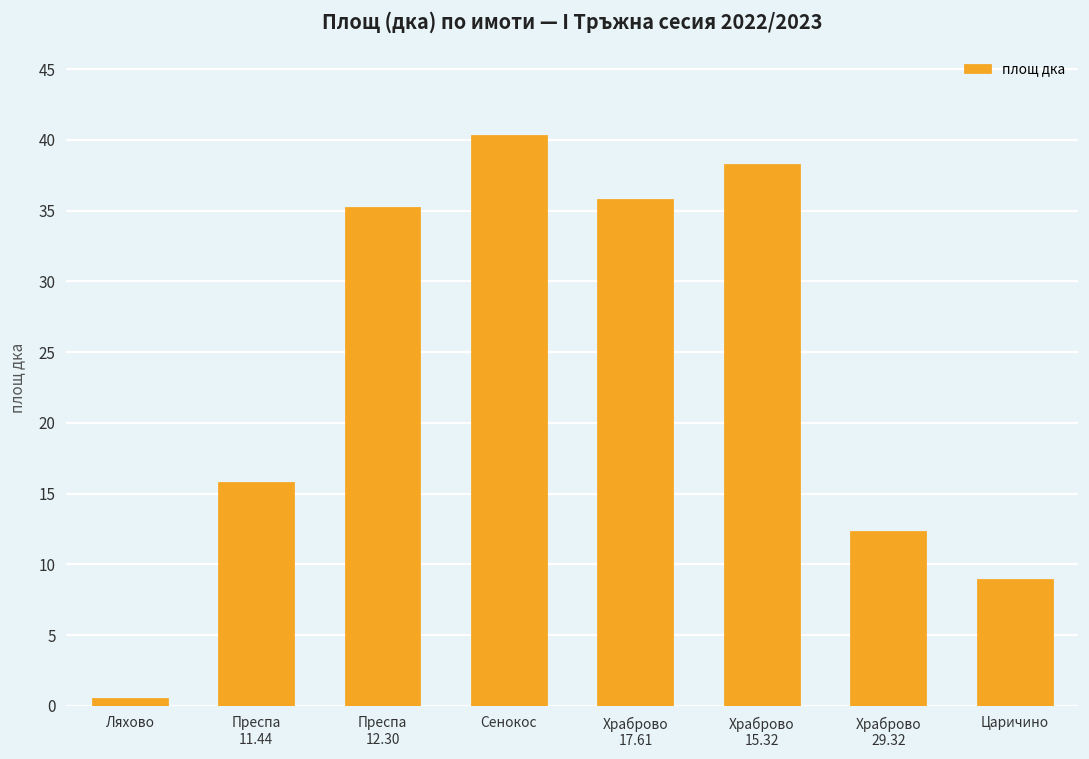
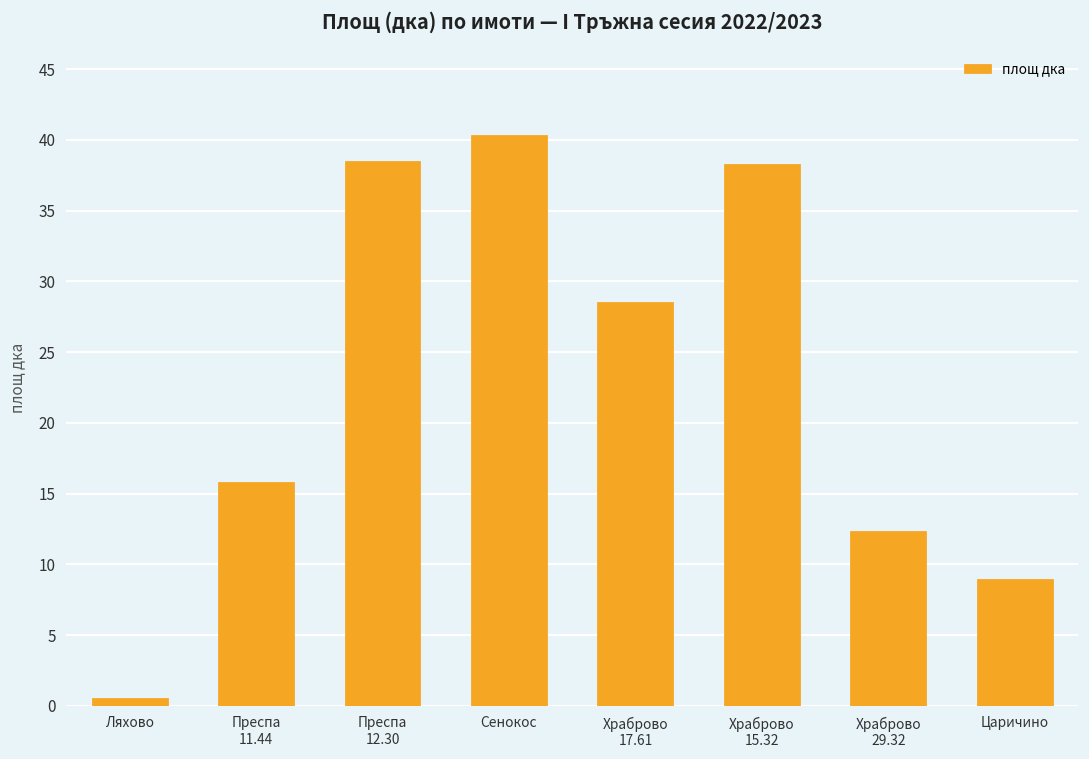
  {
    "Ляхово": 0.5,
    "Прeспа 11.44": 15.8,
-   "Прeспа 12.30": 35.3,
+   "Прeспа 12.30": 38.5,
    "Сенокос": 40.3,
-   "Храброво 17.61": 35.8,
+   "Храброво 17.61": 28.6,
    "Храброво 15.32": 38.3,
    "Храброво 29.32": 12.4,
    "Царичино": 9.0
  }
